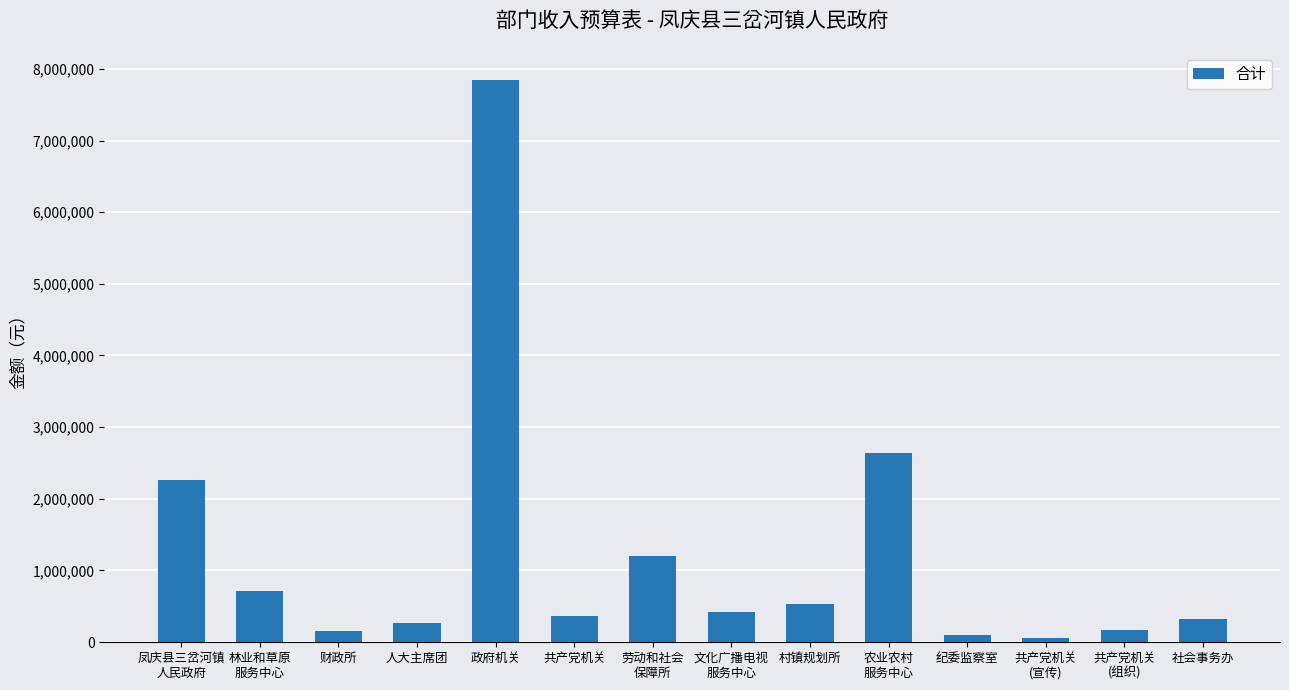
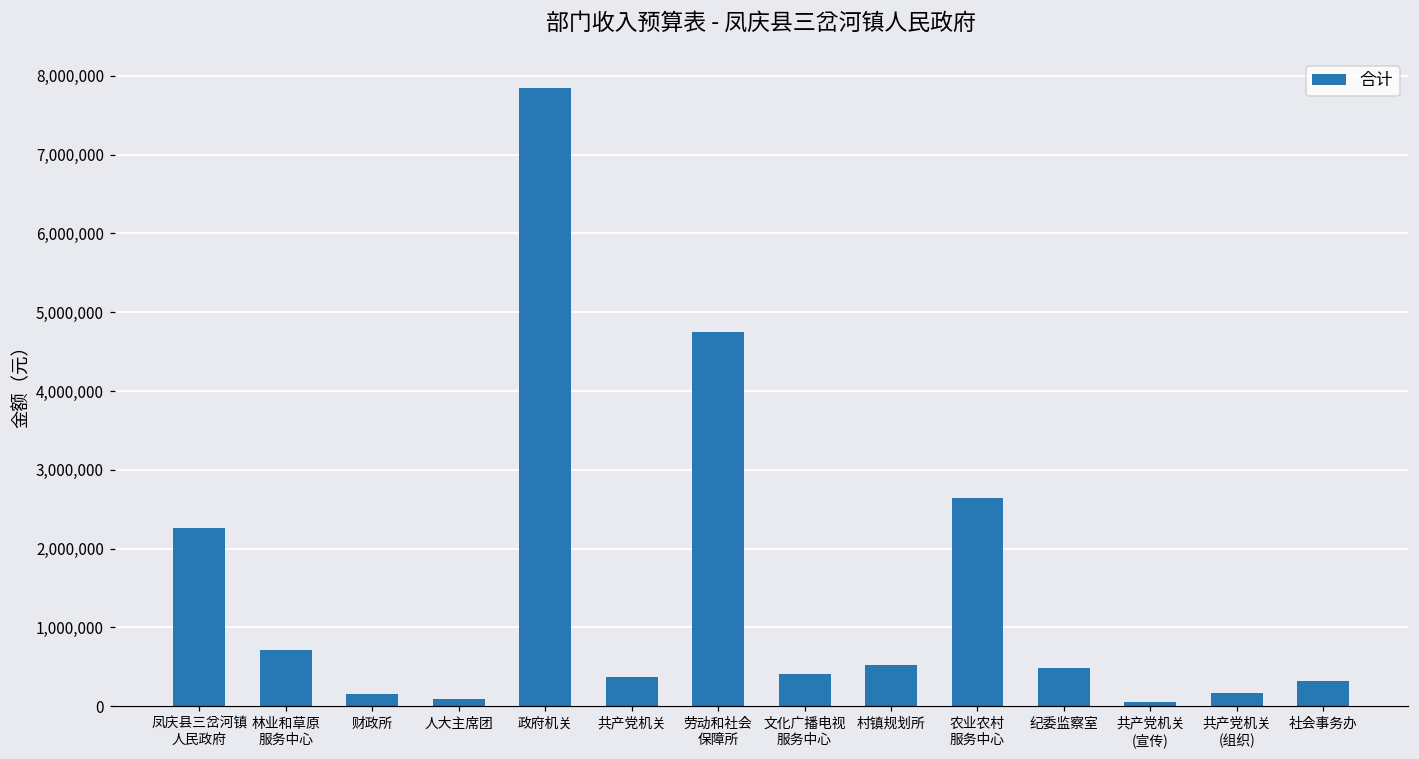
  {
    "凤庆县三岔河镇 人民政府": "2,300,000",
    "林业和草原 服务中心": "700,000",
    "财政所": "200,000",
-   "人大主席团": "300,000",
+   "人大主席团": "100,000",
    "政府机关": "7,800,000",
    "共产党机关": "400,000",
-   "劳动和社会 保障所": "1,200,000",
+   "劳动和社会 保障所": "4,700,000",
    "文化广播电视 服务中心": "400,000",
    "村镇规划所": "500,000",
    "农业农村 服务中心": "2,600,000",
-   "纪委监察室": "100,000",
+   "纪委监察室": "500,000",
    "共产党机关 (宣传)": "100,000",
    "共产党机关 (组织)": "200,000",
    "社会事务办": "300,000"
  }
